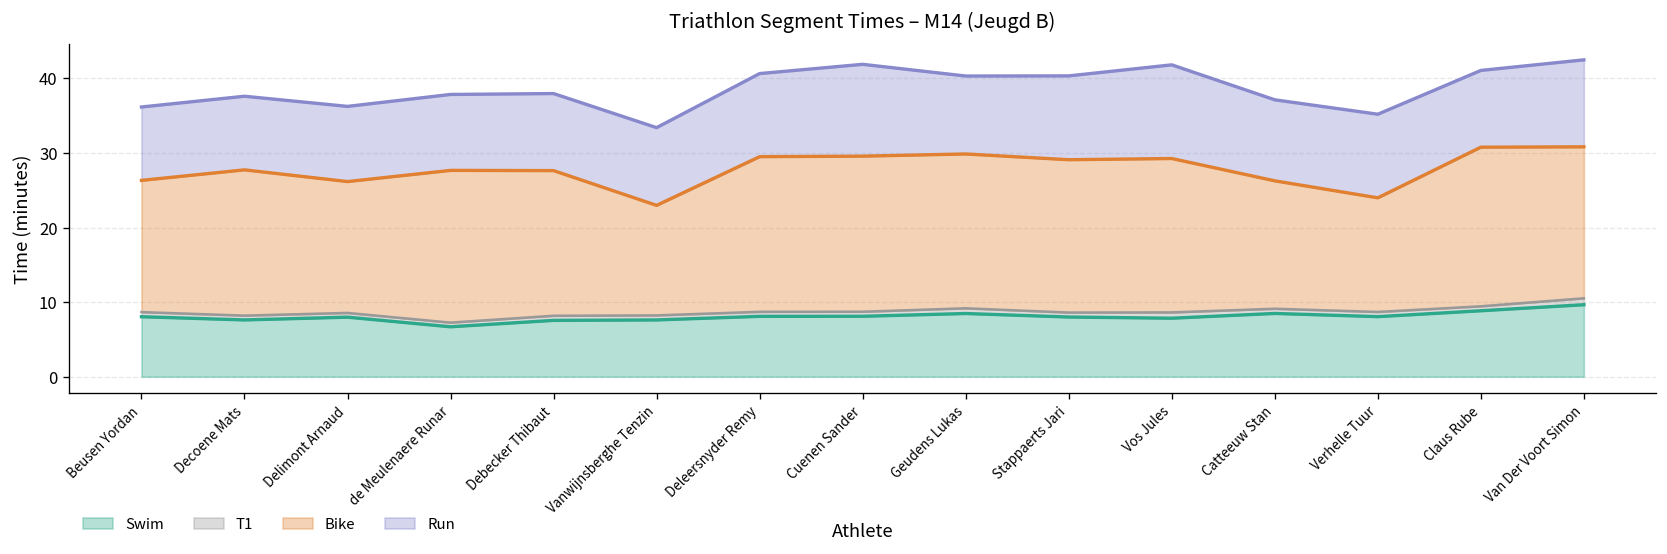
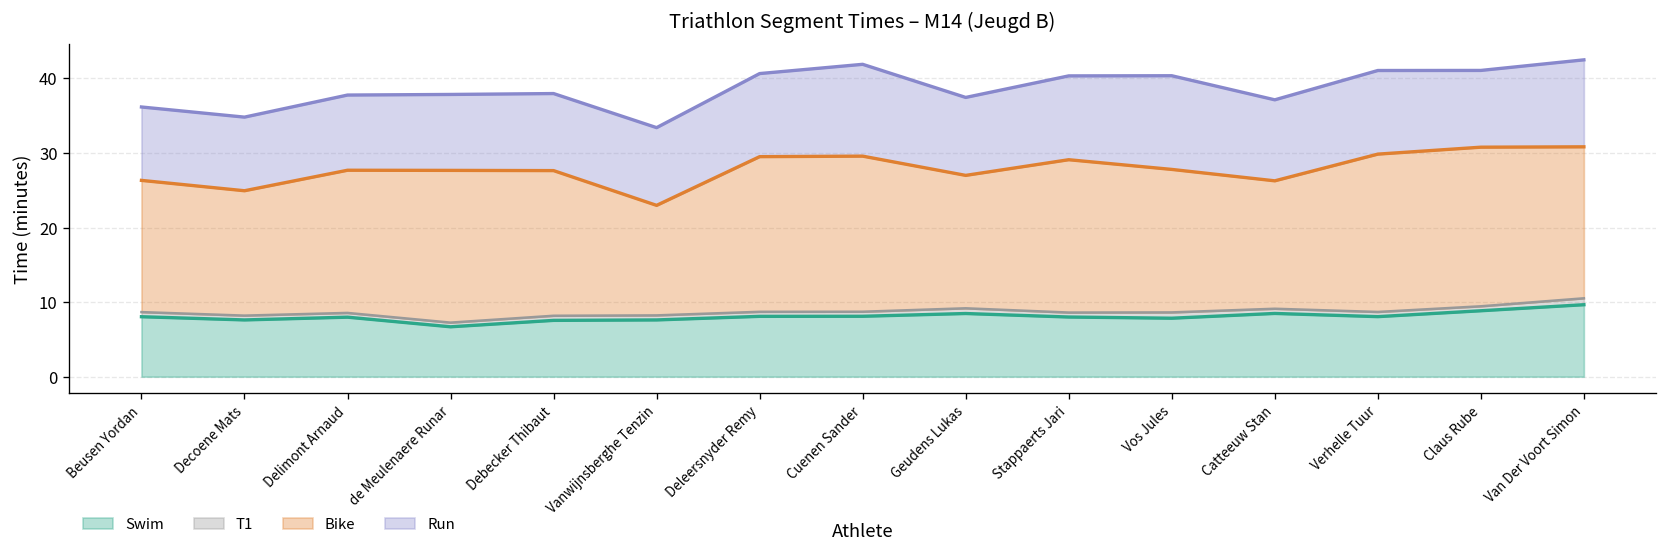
  {
    "Bike": {
      "Beusen Yordan": 18,
-     "Decoene Mats": 20,
-     "Delimont Arnaud": 18,
+     "Decoene Mats": 17,
+     "Delimont Arnaud": 19,
      "de Meulenaere Runar": 20,
      "Debecker Thibaut": 19,
      "Vanwijnsberghe Tenzin": 15,
      "Deleersnyder Remy": 21,
      "Cuenen Sander": 21,
-     "Geudens Lukas": 21,
+     "Geudens Lukas": 18,
      "Stappaerts Jari": 20,
-     "Vos Jules": 21,
+     "Vos Jules": 19,
      "Catteeuw Stan": 17,
-     "Verhelle Tuur": 15,
+     "Verhelle Tuur": 21,
      "Claus Rube": 21,
      "Van Der Voort Simon": 20
    }
  }
